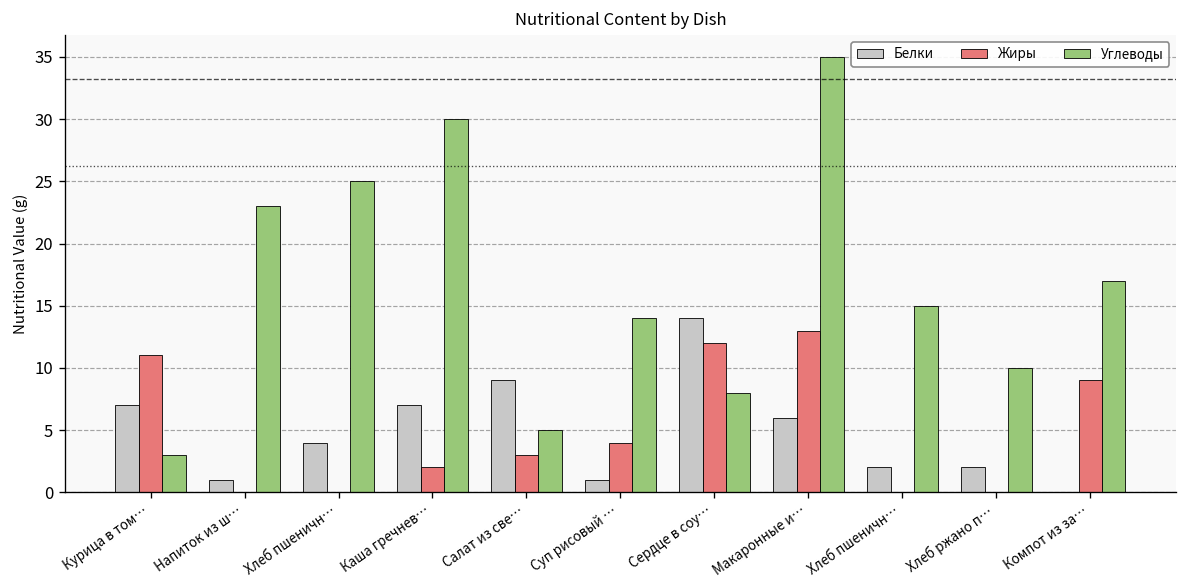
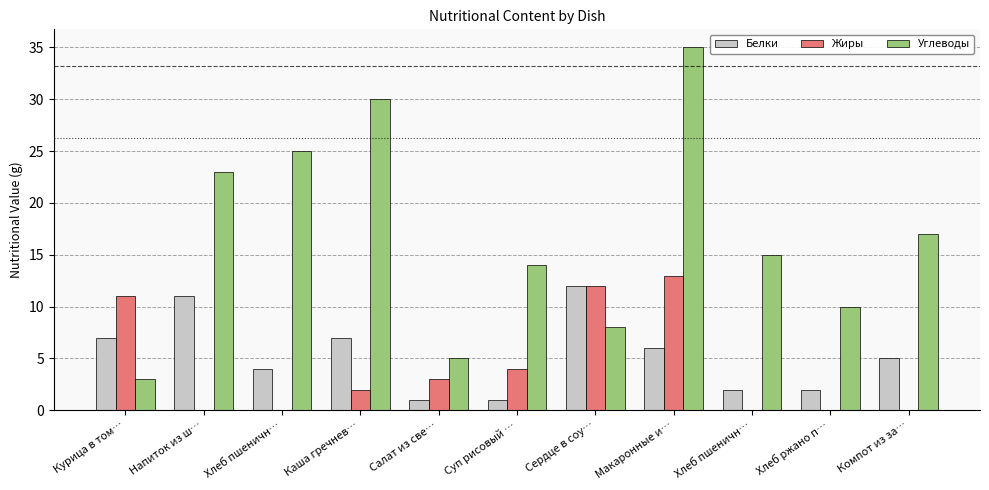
  {
    "Белки": {
      "Курица в том…": 7,
-     "Напиток из ш…": 1,
+     "Напиток из ш…": 11,
      "Каша гречнев…": 7,
-     "Салат из све…": 9,
+     "Салат из све…": 1,
      "Суп рисовый …": 1,
-     "Сердце в соу…": 14,
+     "Сердце в соу…": 12,
      "Макаронные и…": 6,
      "Хлеб ржано п…": 2,
-     "Компот из за…": 0
+     "Компот из за…": 5
    },
    "Жиры": {
      "Курица в том…": 11,
      "Напиток из ш…": 0,
      "Каша гречнев…": 2,
      "Салат из све…": 3,
      "Суп рисовый …": 4,
      "Сердце в соу…": 12,
      "Макаронные и…": 13,
      "Хлеб ржано п…": 0,
-     "Компот из за…": 9
+     "Компот из за…": 0
    },
    "Углеводы": {
      "Курица в том…": 3,
      "Напиток из ш…": 23,
      "Каша гречнев…": 30,
      "Салат из све…": 5,
      "Суп рисовый …": 14,
      "Сердце в соу…": 8,
      "Макаронные и…": 35,
      "Хлеб ржано п…": 10,
      "Компот из за…": 17
    }
  }
